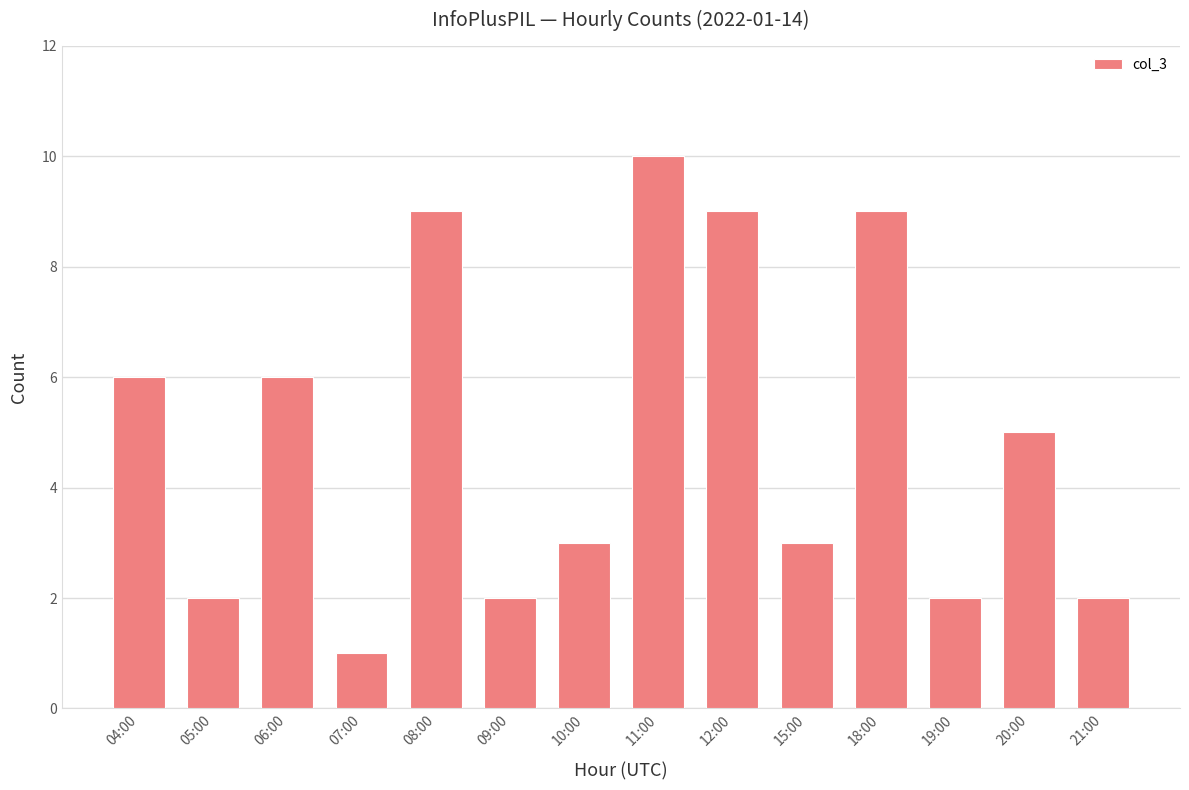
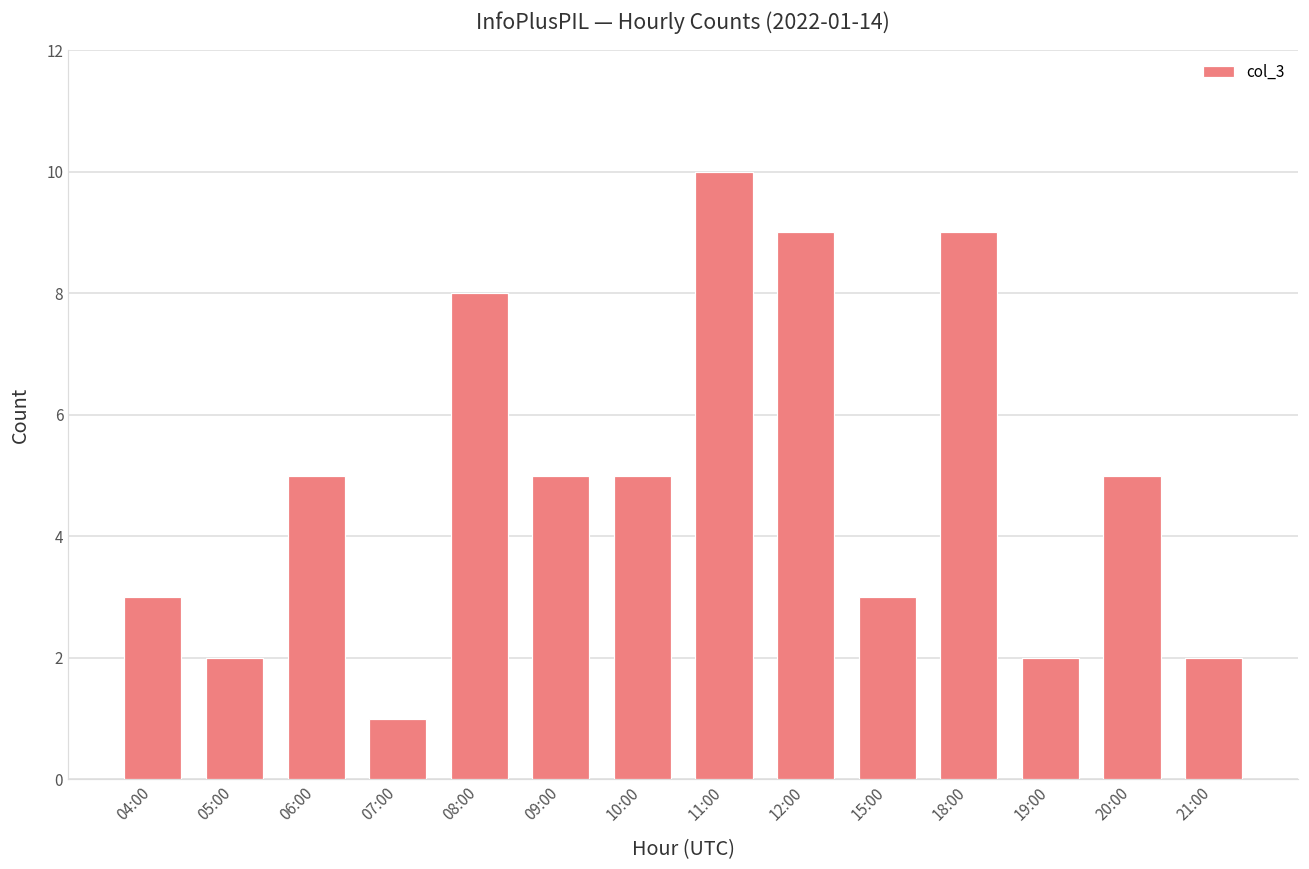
  {
-   "04:00": 6,
+   "04:00": 3,
    "05:00": 2,
-   "06:00": 6,
+   "06:00": 5,
    "07:00": 1,
-   "08:00": 9,
-   "09:00": 2,
-   "10:00": 3,
+   "08:00": 8,
+   "09:00": 5,
+   "10:00": 5,
    "11:00": 10,
    "12:00": 9,
    "15:00": 3,
    "18:00": 9,
    "19:00": 2,
    "20:00": 5,
    "21:00": 2
  }
